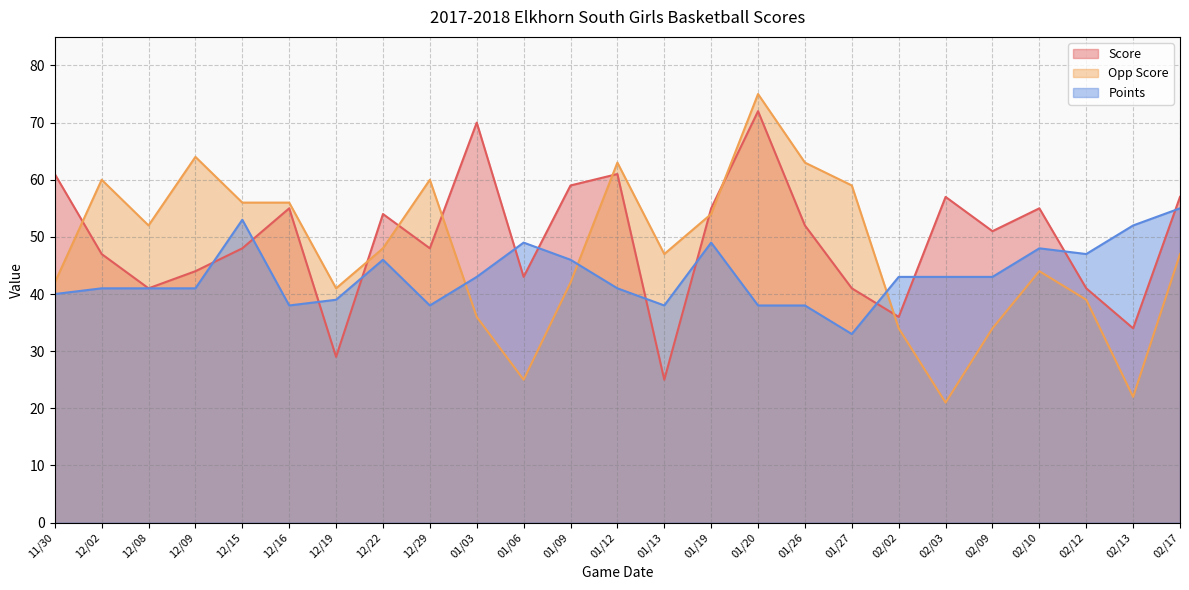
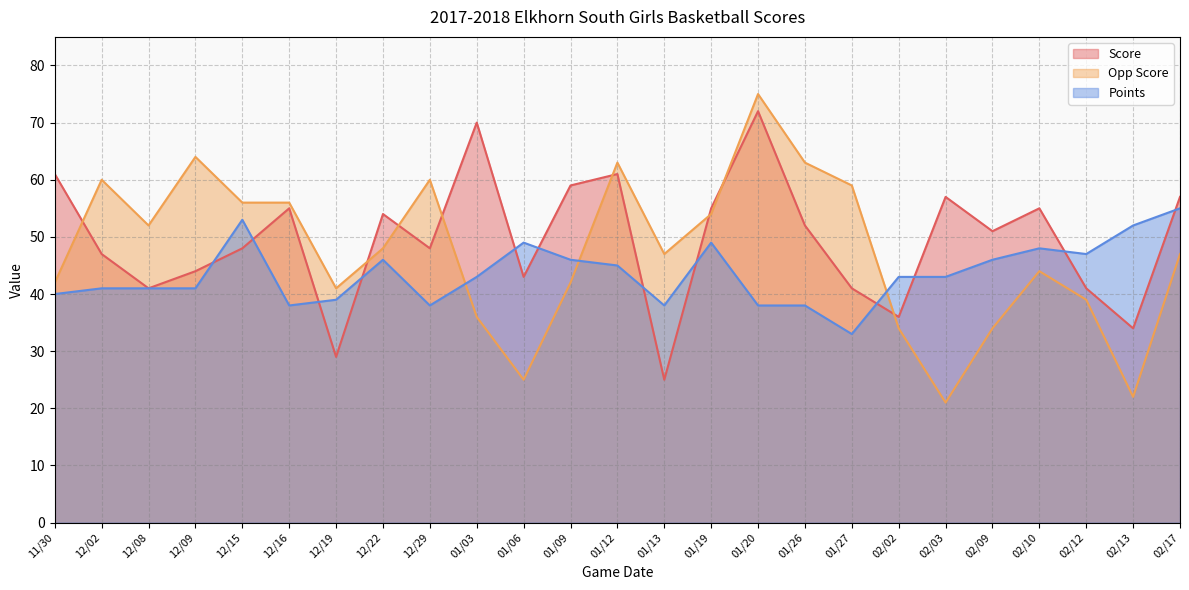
  {
    "Points": {
      "11/30": 40,
      "12/02": 41,
      "12/09": 41,
      "12/15": 53,
      "12/16": 38,
      "12/19": 39,
      "12/22": 46,
      "12/29": 38,
      "01/03": 43,
      "01/06": 49,
      "01/09": 46,
-     "01/12": 41,
+     "01/12": 45,
      "01/13": 38,
      "01/19": 49,
      "01/20": 38,
      "01/26": 38,
      "01/27": 33,
      "02/02": 43,
      "02/03": 43,
-     "02/09": 43,
+     "02/09": 46,
      "02/10": 48,
      "02/12": 47,
      "02/13": 52,
      "02/17": 55
    }
  }
